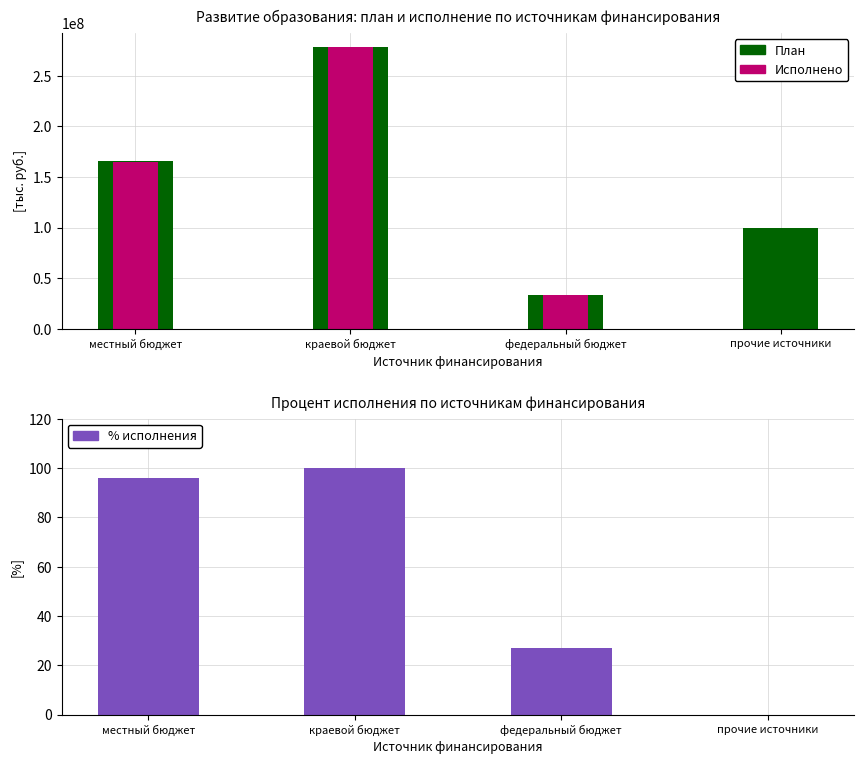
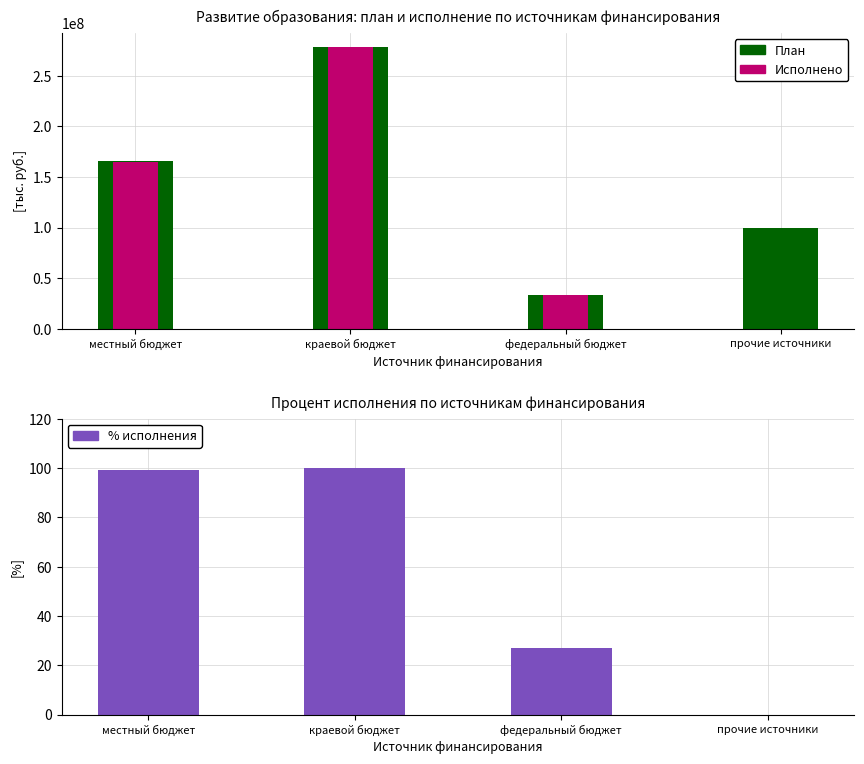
  {
    "Развитие образования: план и исполнение по источникам финансирования": {
      "План": {
        "местный бюджет": 166000000,
        "краевой бюджет": 278000000,
        "федеральный бюджет": 33000000,
        "прочие источники": 99000000
      },
      "Исполнено": {
        "местный бюджет": 164000000,
        "краевой бюджет": 278000000,
        "федеральный бюджет": 33000000,
        "прочие источники": 0
      }
    },
    "Процент исполнения по источникам финансирования": {
-     "местный бюджет": 96,
+     "местный бюджет": 99,
      "краевой бюджет": 100,
      "федеральный бюджет": 27,
      "прочие источники": 0
    }
  }
